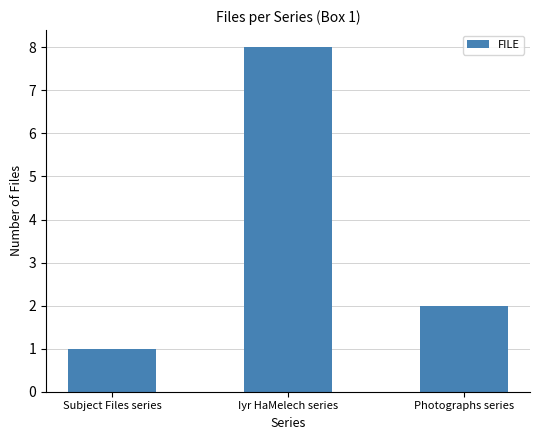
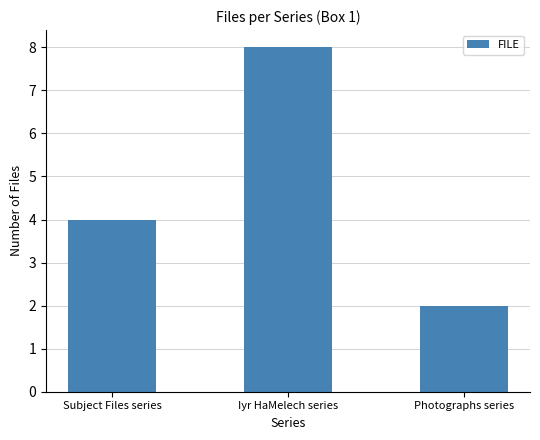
  {
-   "Subject Files series": 1,
+   "Subject Files series": 4,
    "Iyr HaMelech series": 8,
    "Photographs series": 2
  }
